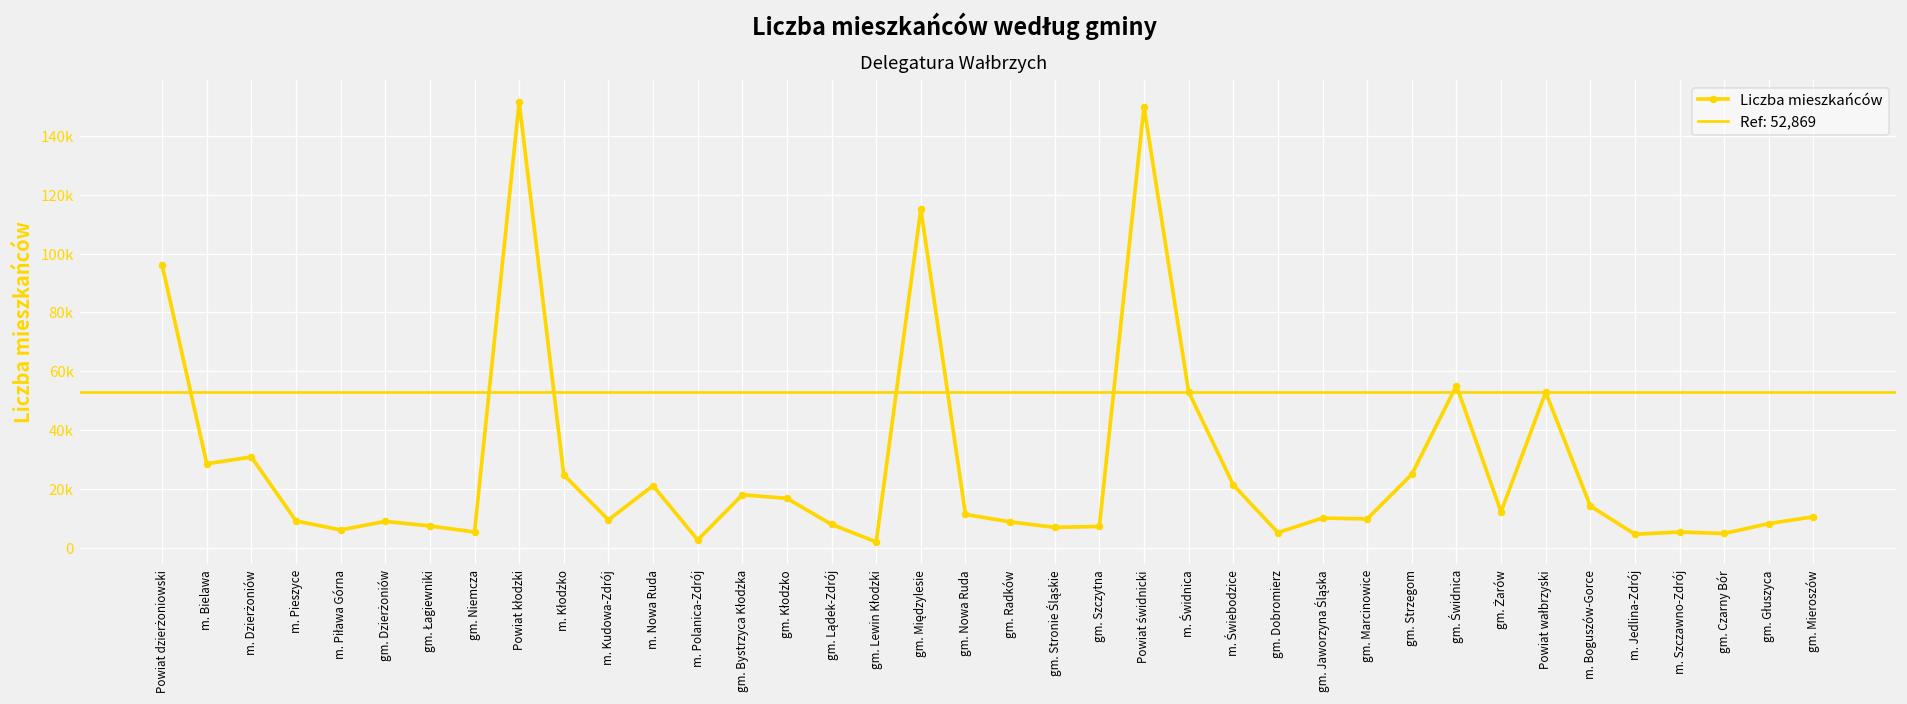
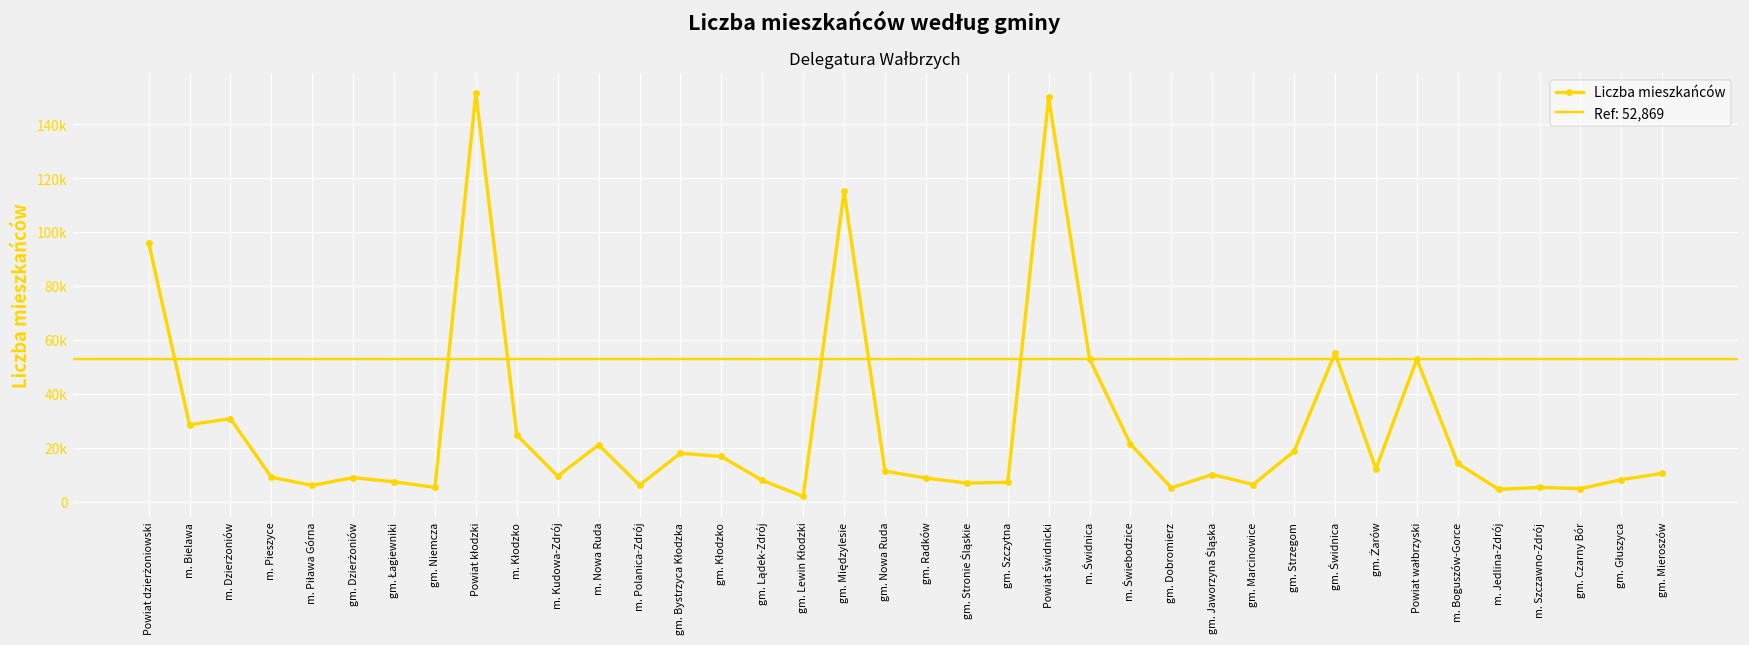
  {
    "Powiat dzierżoniowski": 96000,
    "m. Bielawa": 29000,
    "m. Dzierżoniów": 31000,
    "m. Pieszyce": 9000,
    "m. Piława Górna": 6000,
    "gm. Dzierżoniów": 9000,
    "gm. Łagiewniki": 7000,
    "gm. Niemcza": 5000,
    "Powiat kłodzki": 152000,
    "m. Kłodzko": 25000,
    "m. Kudowa-Zdrój": 9000,
    "m. Nowa Ruda": 21000,
-   "m. Polanica-Zdrój": 3000,
+   "m. Polanica-Zdrój": 6000,
    "gm. Bystrzyca Kłodzka": 18000,
    "gm. Kłodzko": 17000,
    "gm. Lądek-Zdrój": 8000,
    "gm. Lewin Kłodzki": 2000,
    "gm. Międzylesie": 115000,
    "gm. Nowa Ruda": 11000,
    "gm. Radków": 9000,
    "gm. Stronie Śląskie": 7000,
    "gm. Szczytna": 7000,
    "Powiat świdnicki": 150000,
    "m. Świdnica": 53000,
    "m. Świebodzice": 21000,
    "gm. Dobromierz": 5000,
    "gm. Jaworzyna Śląska": 10000,
-   "gm. Marcinowice": 10000,
-   "gm. Strzegom": 25000,
+   "gm. Marcinowice": 6000,
+   "gm. Strzegom": 19000,
    "gm. Świdnica": 55000,
    "gm. Żarów": 12000,
    "Powiat wałbrzyski": 53000,
    "m. Boguszów-Gorce": 14000,
    "m. Jedlina-Zdrój": 5000,
    "m. Szczawno-Zdrój": 5000,
    "gm. Czarny Bór": 5000,
    "gm. Głuszyca": 8000,
    "gm. Mieroszów": 11000
  }
